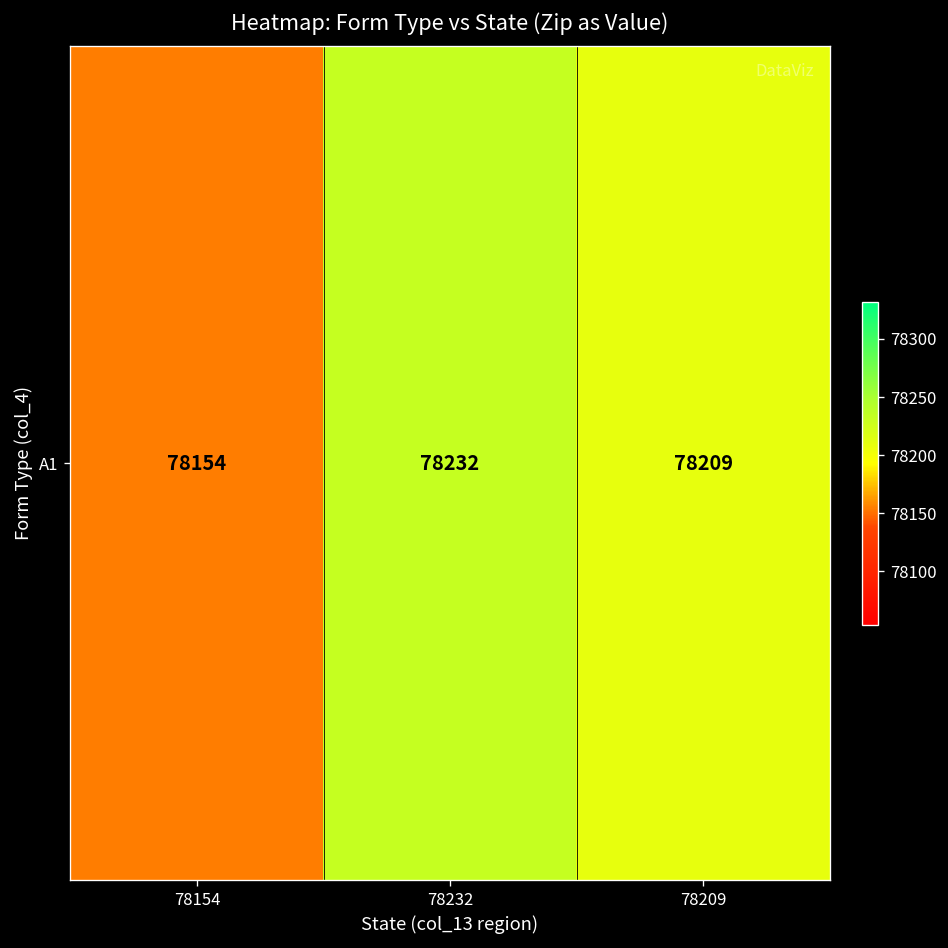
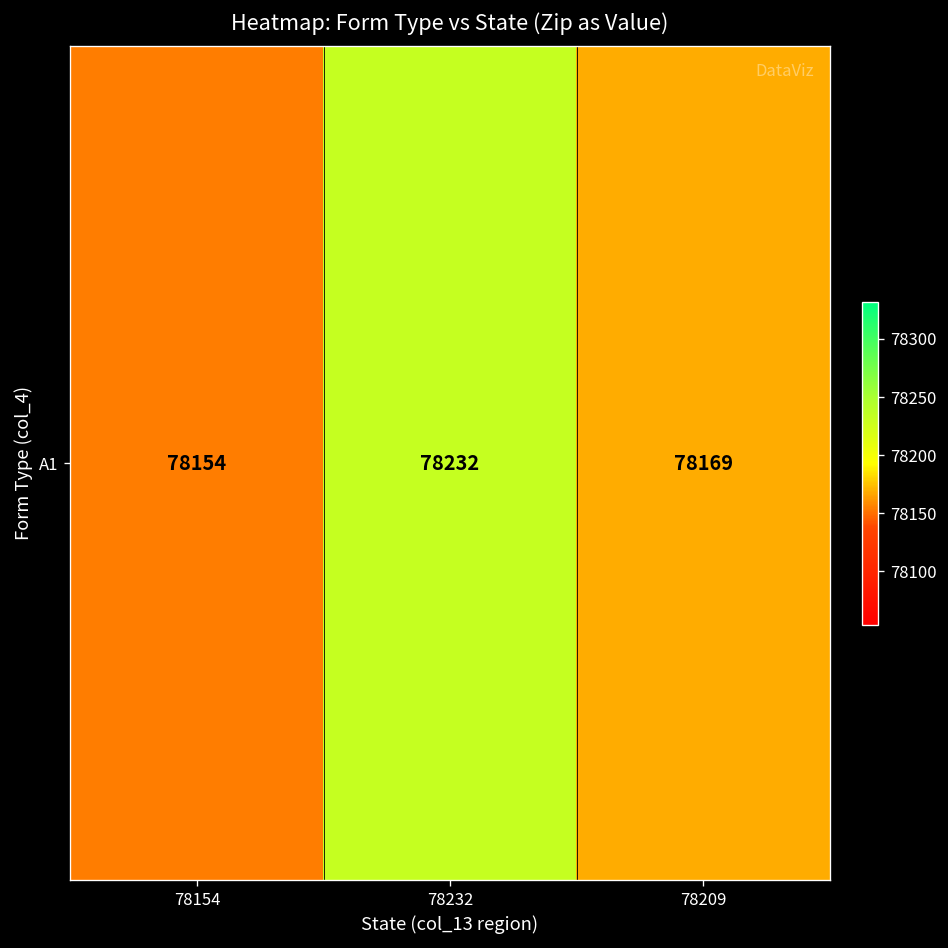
  {
    "A1": {
      "78154": 78154,
      "78232": 78232,
-     "78209": 78209
+     "78209": 78169
    }
  }
